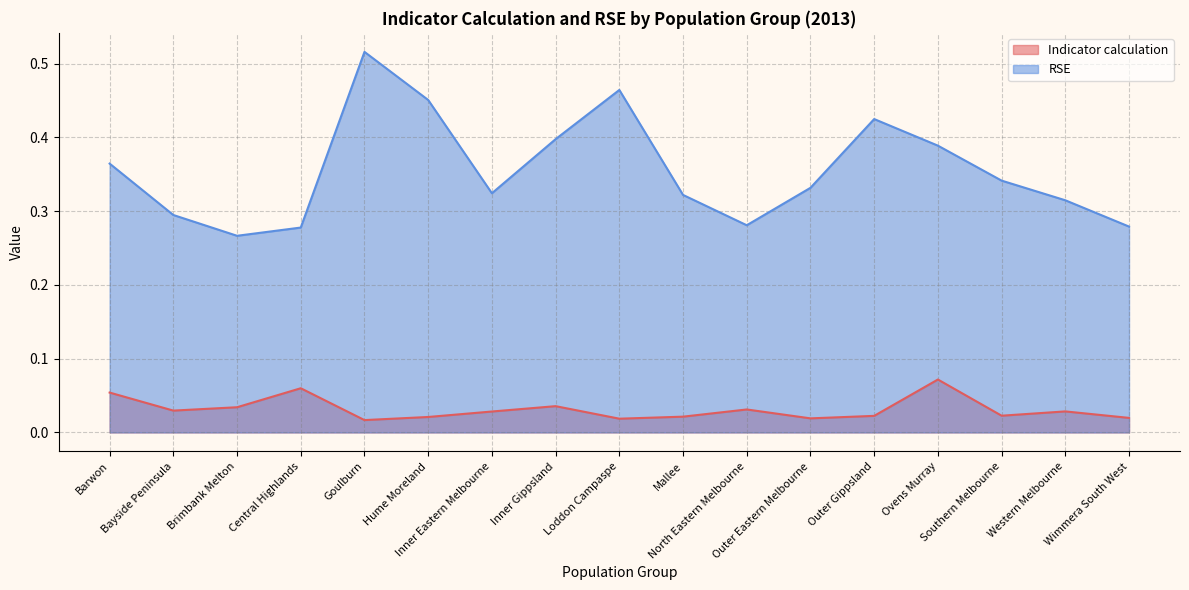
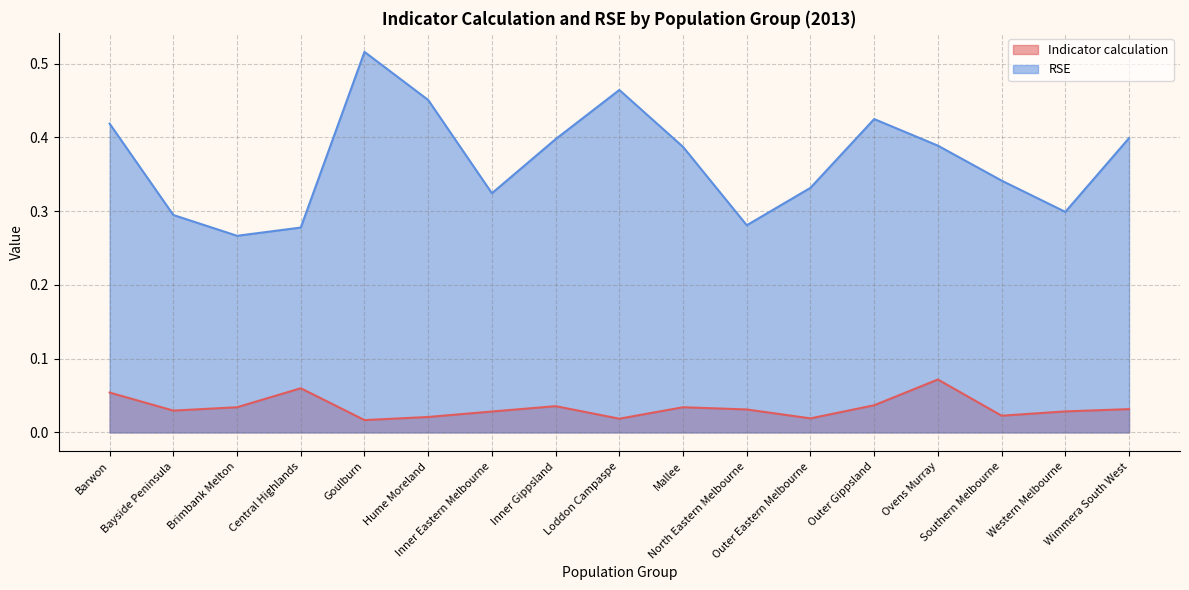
  {
    "Indicator calculation": {
      "Barwon": 0.05,
      "Bayside Peninsula": 0.03,
      "Brimbank Melton": 0.03,
      "Central Highlands": 0.06,
      "Goulburn": 0.02,
      "Hume Moreland": 0.02,
      "Inner Eastern Melbourne": 0.03,
      "Inner Gippsland": 0.04,
      "Loddon Campaspe": 0.02,
-     "Mallee": 0.02,
+     "Mallee": 0.03,
      "North Eastern Melbourne": 0.03,
      "Outer Eastern Melbourne": 0.02,
-     "Outer Gippsland": 0.02,
+     "Outer Gippsland": 0.04,
      "Ovens Murray": 0.07,
      "Southern Melbourne": 0.02,
      "Western Melbourne": 0.03,
-     "Wimmera South West": 0.02
+     "Wimmera South West": 0.03
    },
    "RSE": {
-     "Barwon": 0.36,
+     "Barwon": 0.42,
      "Bayside Peninsula": 0.29,
      "Brimbank Melton": 0.27,
      "Central Highlands": 0.28,
      "Goulburn": 0.52,
      "Hume Moreland": 0.45,
      "Inner Eastern Melbourne": 0.32,
      "Inner Gippsland": 0.40,
      "Loddon Campaspe": 0.46,
-     "Mallee": 0.32,
+     "Mallee": 0.39,
      "North Eastern Melbourne": 0.28,
      "Outer Eastern Melbourne": 0.33,
      "Outer Gippsland": 0.42,
      "Ovens Murray": 0.39,
      "Southern Melbourne": 0.34,
-     "Western Melbourne": 0.31,
-     "Wimmera South West": 0.28
+     "Western Melbourne": 0.30,
+     "Wimmera South West": 0.40
    }
  }
